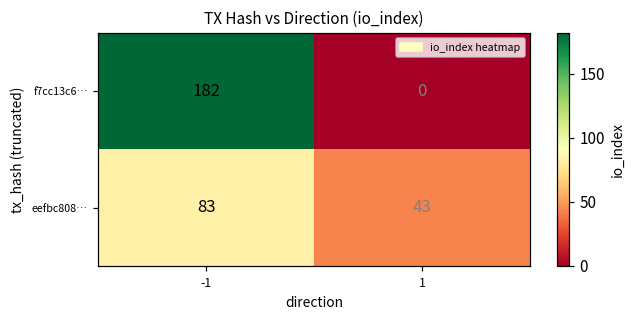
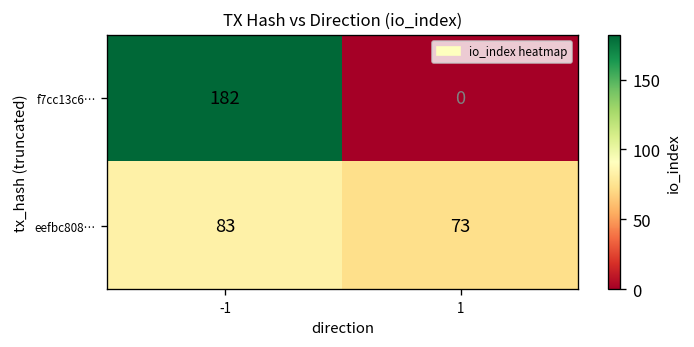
  {
    "f7cc13c6…": {
      "-1": 182,
      "1": 0
    },
    "eefbc808…": {
      "-1": 83,
-     "1": 43
+     "1": 73
    }
  }
